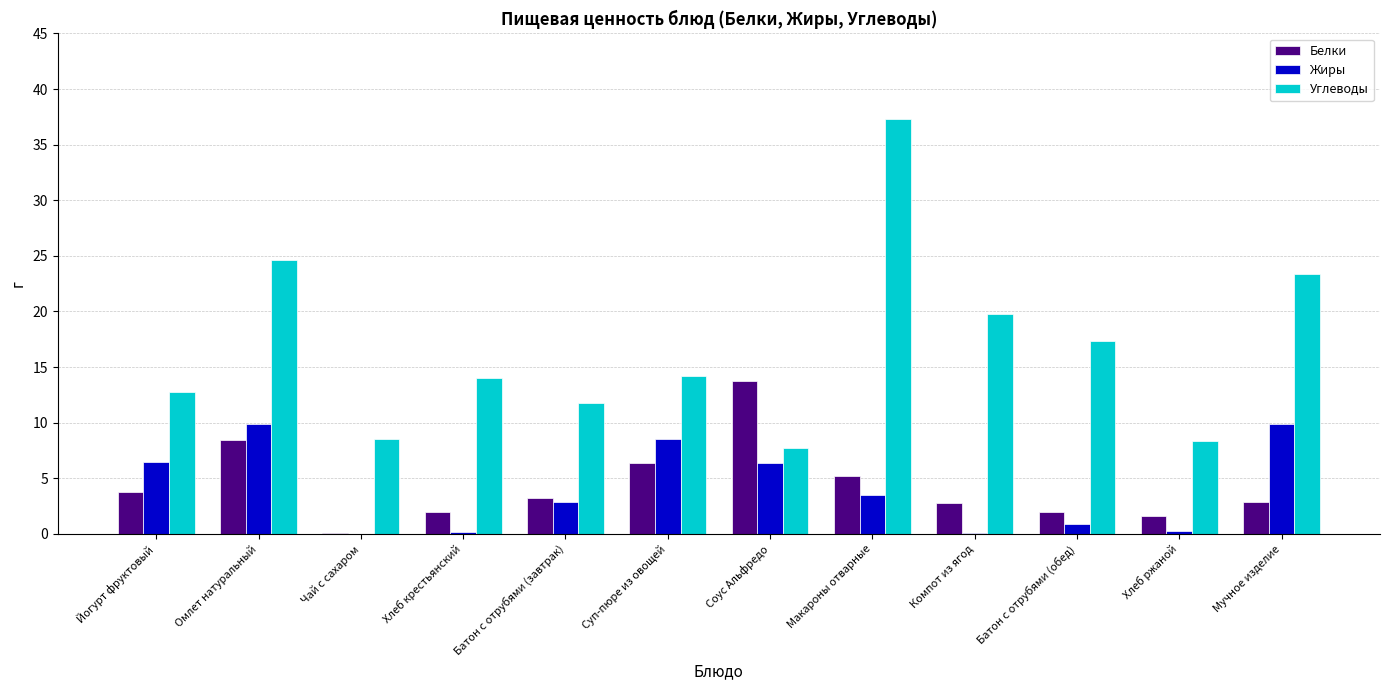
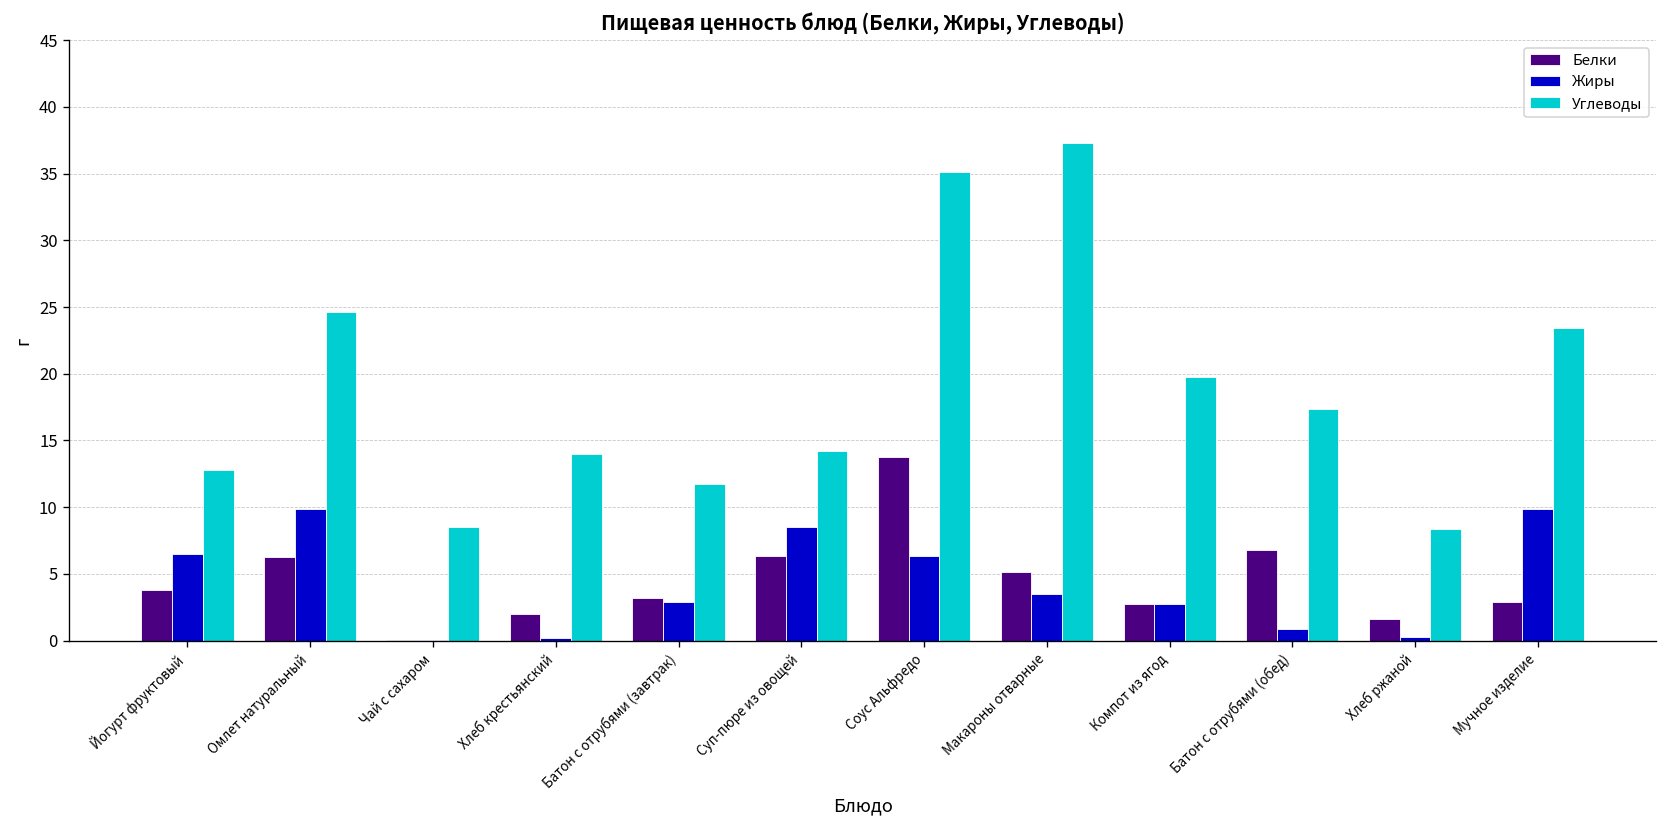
  {
    "Белки": {
      "Йогурт фруктовый": 3.8,
-     "Омлет натуральный": 8.5,
+     "Омлет натуральный": 6.2,
      "Хлеб крестьянский": 2.0,
      "Батон с отрубями (завтрак)": 3.2,
      "Суп-пюре из овощей": 6.3,
      "Соус Альфредо": 13.8,
      "Макароны отварные": 5.2,
      "Компот из ягод": 2.8,
-     "Батон с отрубями (обед)": 2.0,
+     "Батон с отрубями (обед)": 6.8,
      "Хлеб ржаной": 1.7,
      "Мучное изделие": 2.9
    },
    "Жиры": {
      "Йогурт фруктовый": 6.5,
      "Омлет натуральный": 9.8,
      "Батон с отрубями (завтрак)": 2.9,
      "Суп-пюре из овощей": 8.5,
      "Соус Альфредо": 6.4,
      "Макароны отварные": 3.5,
-     "Компот из ягод": 0.1,
+     "Компот из ягод": 2.8,
      "Батон с отрубями (обед)": 0.9,
      "Хлеб ржаной": 0.3,
      "Мучное изделие": 9.9
    },
    "Углеводы": {
      "Йогурт фруктовый": 12.8,
      "Омлет натуральный": 24.6,
      "Чай с сахаром": 8.5,
      "Хлеб крестьянский": 14.0,
      "Батон с отрубями (завтрак)": 11.8,
      "Суп-пюре из овощей": 14.2,
-     "Соус Альфредо": 7.7,
+     "Соус Альфредо": 35.1,
      "Макароны отварные": 37.3,
      "Компот из ягод": 19.8,
      "Батон с отрубями (обед)": 17.4,
      "Хлеб ржаной": 8.4,
      "Мучное изделие": 23.4
    }
  }
